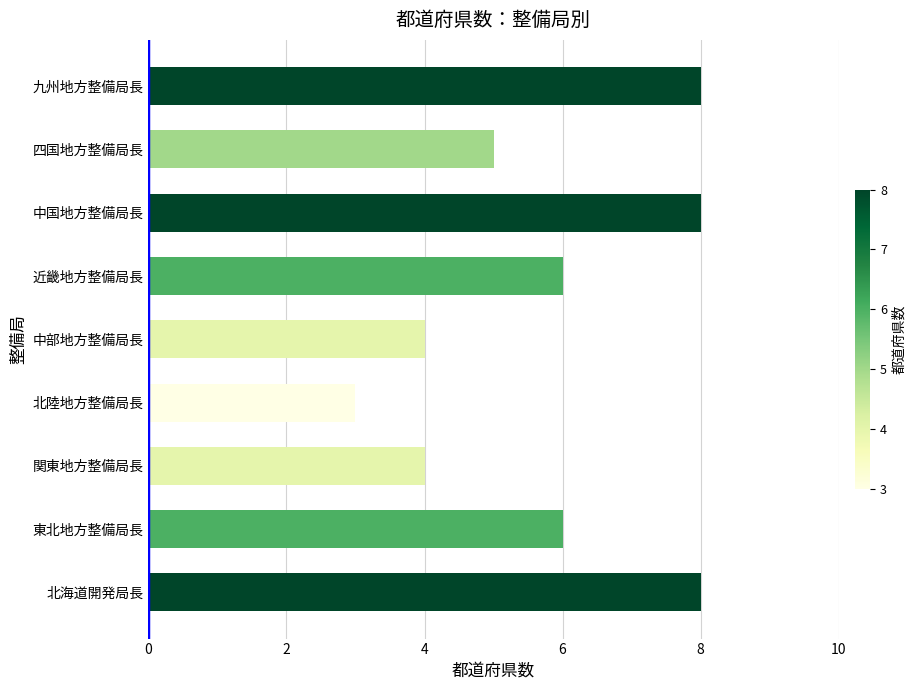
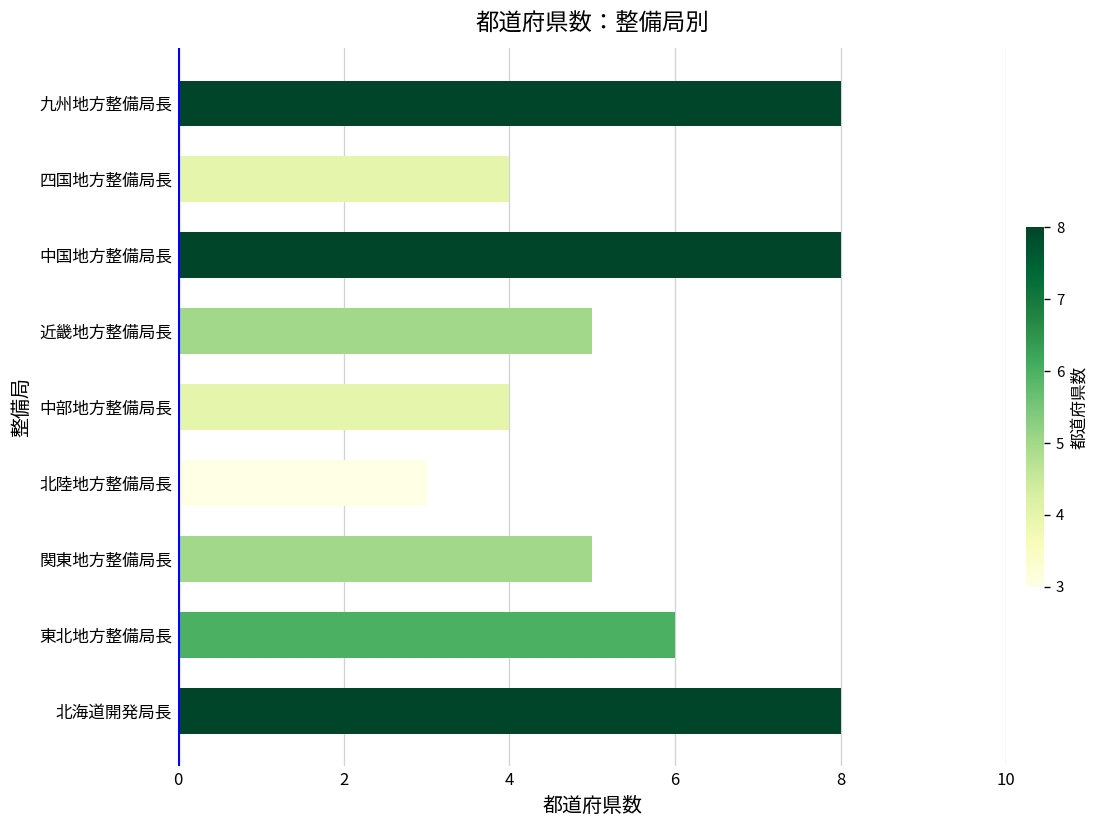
  {
    "九州地方整備局長": 8,
-   "四国地方整備局長": 5,
+   "四国地方整備局長": 4,
    "中国地方整備局長": 8,
-   "近畿地方整備局長": 6,
+   "近畿地方整備局長": 5,
    "中部地方整備局長": 4,
    "北陸地方整備局長": 3,
-   "関東地方整備局長": 4,
+   "関東地方整備局長": 5,
    "東北地方整備局長": 6,
    "北海道開発局長": 8
  }
